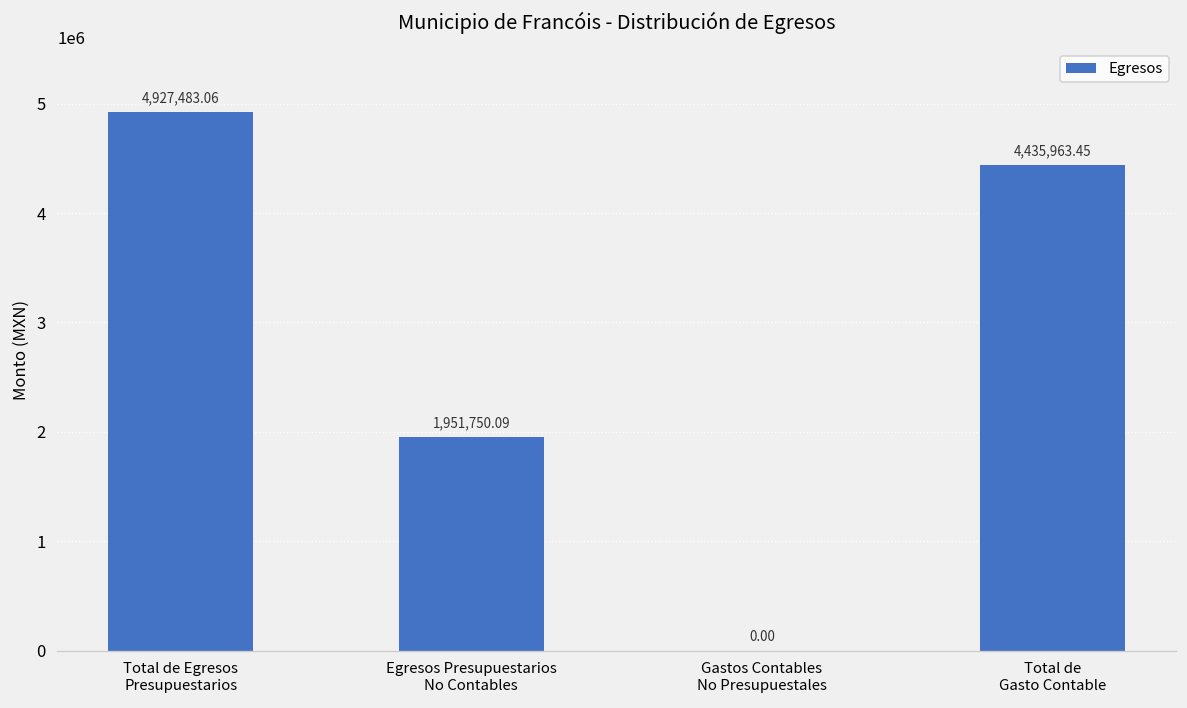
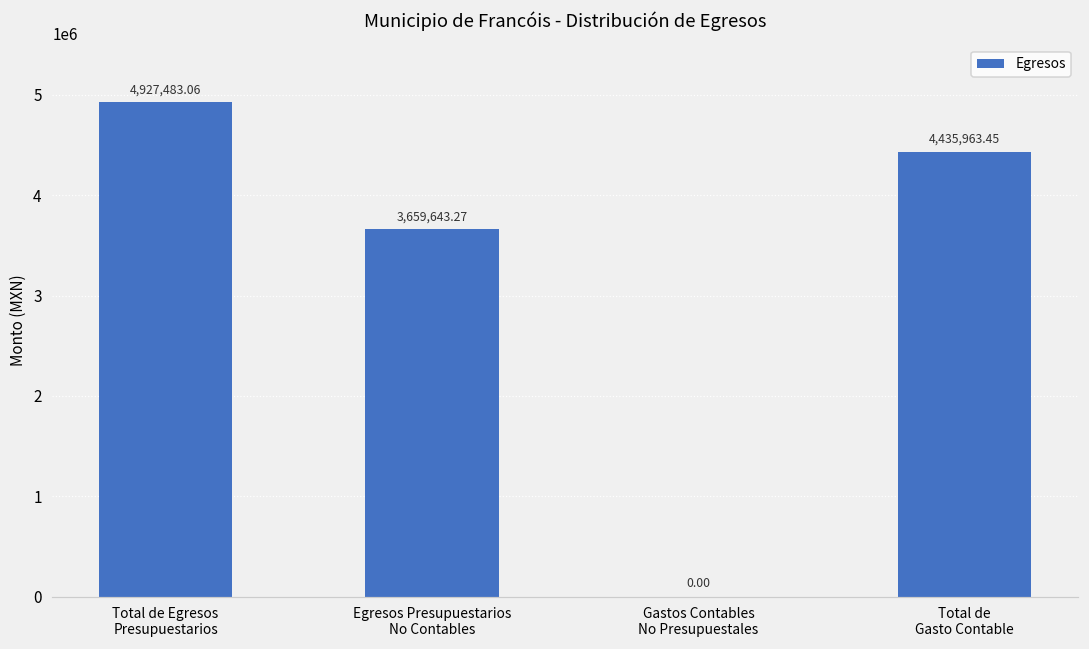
  {
    "Total de Egresos Presupuestarios": "4,927,483.06",
-   "Egresos Presupuestarios No Contables": "1,951,750.09",
+   "Egresos Presupuestarios No Contables": "3,659,643.27",
    "Gastos Contables No Presupuestales": "0.00",
    "Total de Gasto Contable": "4,435,963.45"
  }
